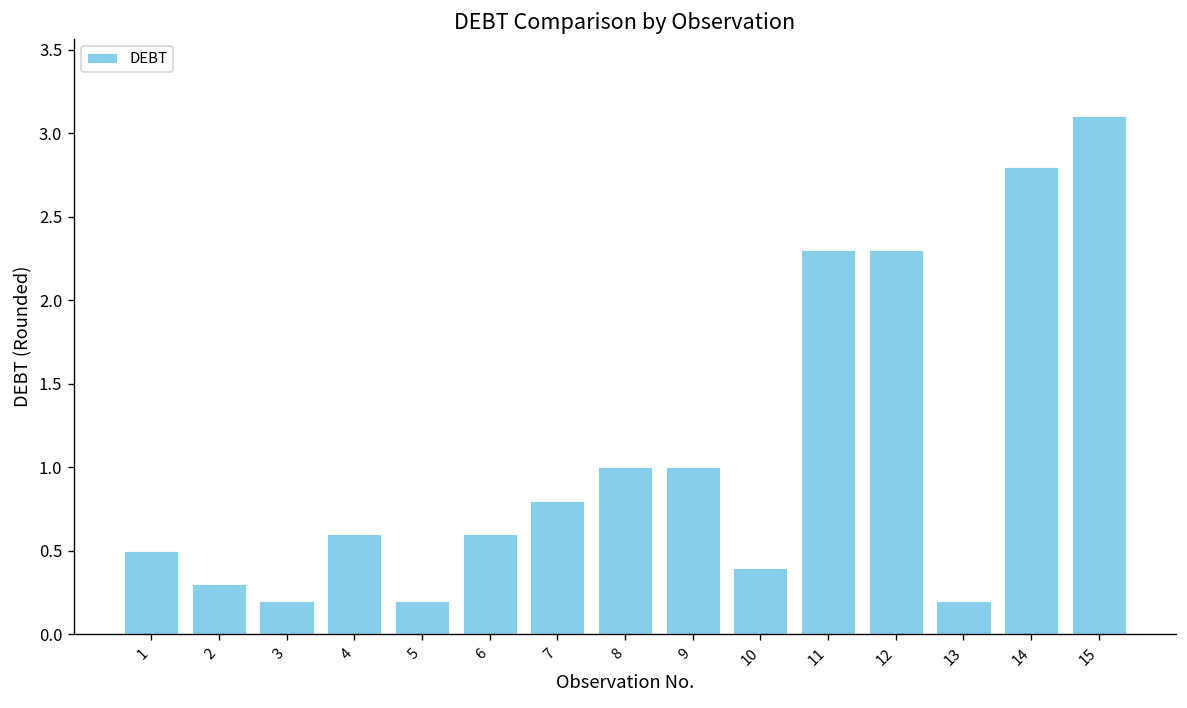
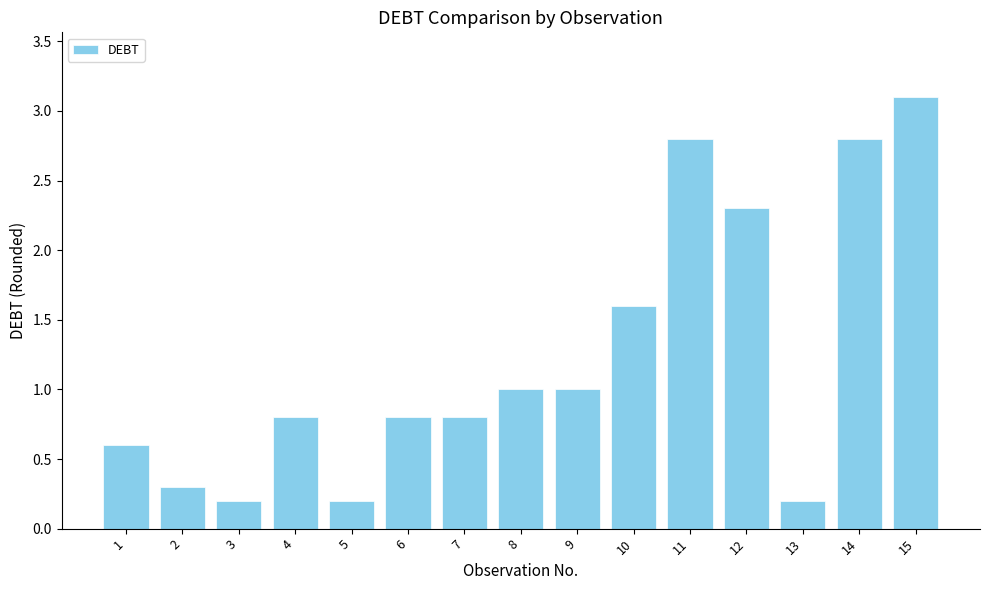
  {
-   "1": 0.5,
+   "1": 0.6,
    "2": 0.3,
    "3": 0.2,
-   "4": 0.6,
+   "4": 0.8,
    "5": 0.2,
-   "6": 0.6,
+   "6": 0.8,
    "7": 0.8,
    "8": 1.0,
    "9": 1.0,
-   "10": 0.4,
-   "11": 2.3,
+   "10": 1.6,
+   "11": 2.8,
    "12": 2.3,
    "13": 0.2,
    "14": 2.8,
    "15": 3.1
  }
